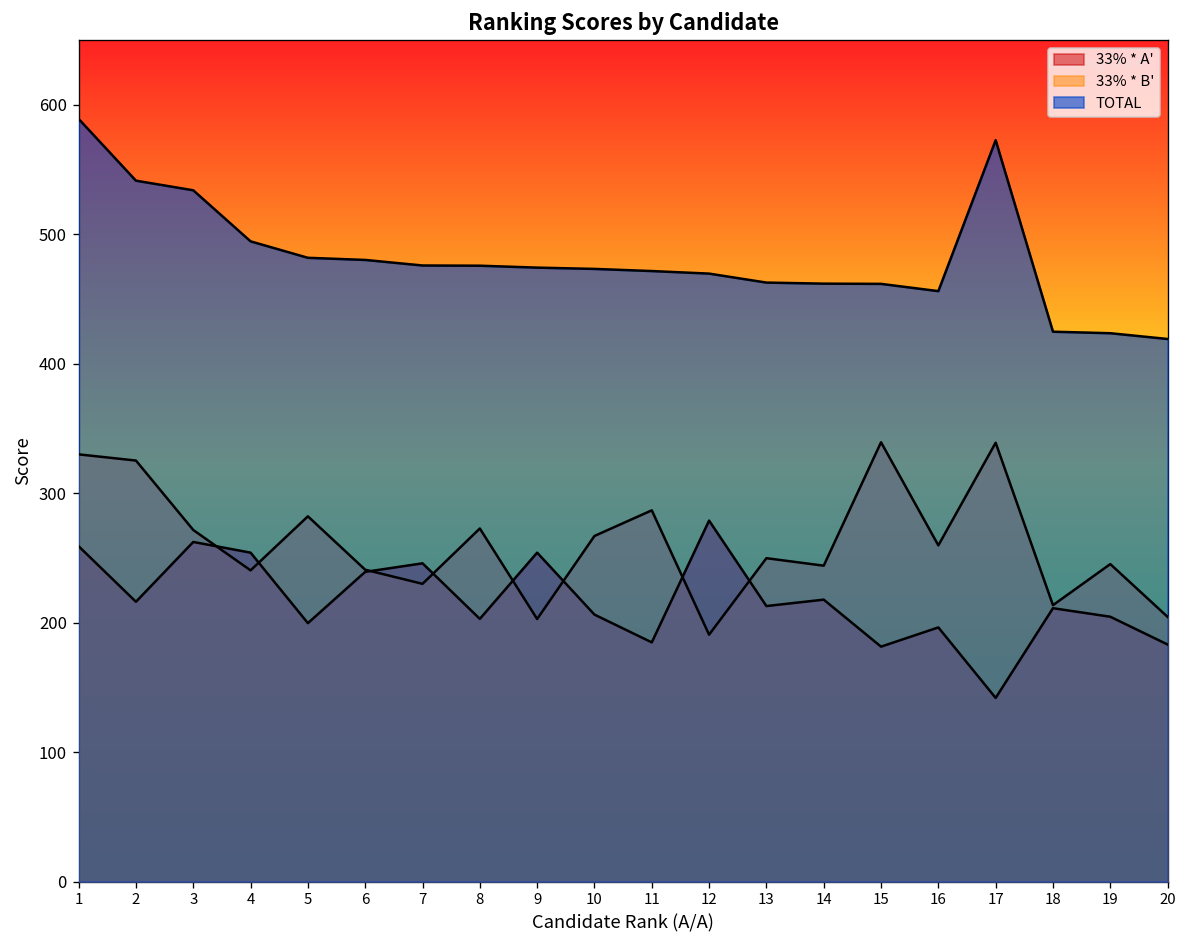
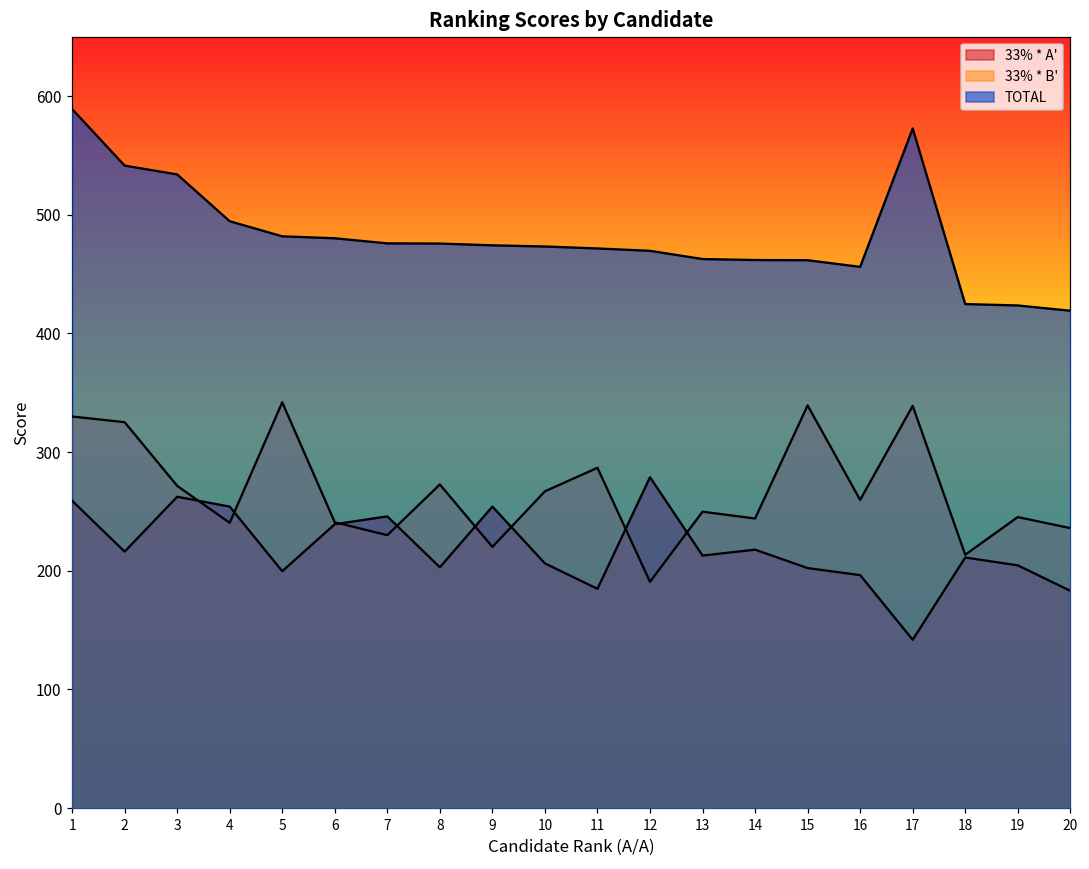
  {
    "33% * A'": {
      "1": 259,
      "2": 216,
      "3": 262,
      "4": 254,
      "5": 200,
      "7": 246,
      "8": 203,
      "9": 254,
      "10": 206,
      "11": 185,
      "12": 279,
      "13": 213,
      "14": 218,
-     "15": 182,
+     "15": 202,
      "16": 196,
      "17": 142,
      "19": 205,
      "20": 183
    },
    "33% * B'": {
      "1": 330,
      "2": 325,
      "3": 272,
      "4": 240,
-     "5": 282,
+     "5": 342,
      "7": 230,
      "8": 273,
-     "9": 203,
+     "9": 220,
      "10": 267,
      "11": 287,
      "12": 191,
      "13": 250,
      "14": 244,
      "15": 339,
      "16": 260,
      "17": 339,
      "19": 245,
-     "20": 204
+     "20": 236
    },
    "TOTAL": {
      "1": 589,
      "2": 541,
      "3": 534,
      "4": 495,
      "5": 482,
      "6": 480,
      "7": 476,
      "8": 476,
      "9": 474,
      "10": 473,
      "11": 472,
      "12": 470,
      "13": 463,
      "14": 462,
      "15": 462,
      "16": 456,
      "17": 573,
      "18": 425,
      "19": 424,
      "20": 419
    }
  }
